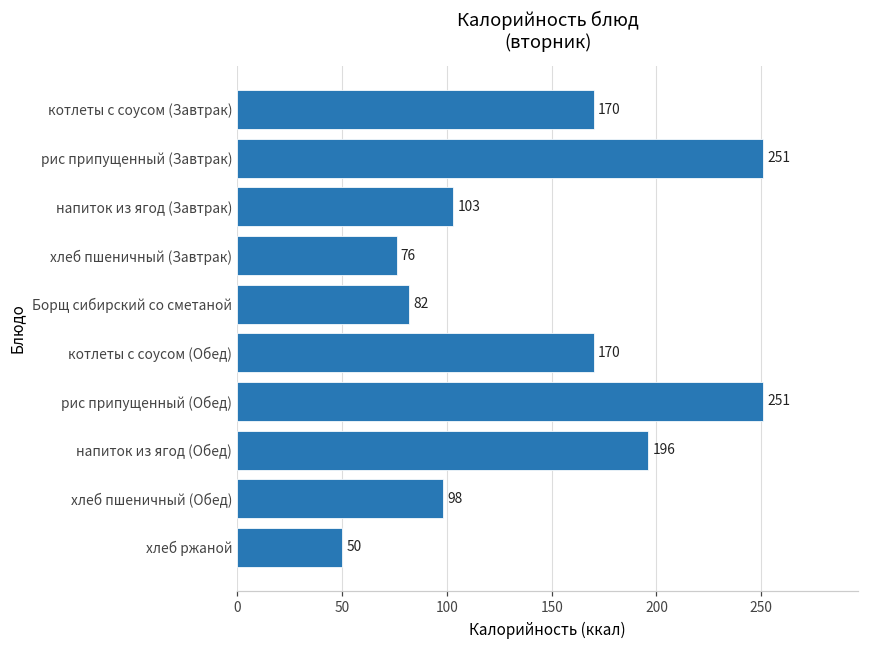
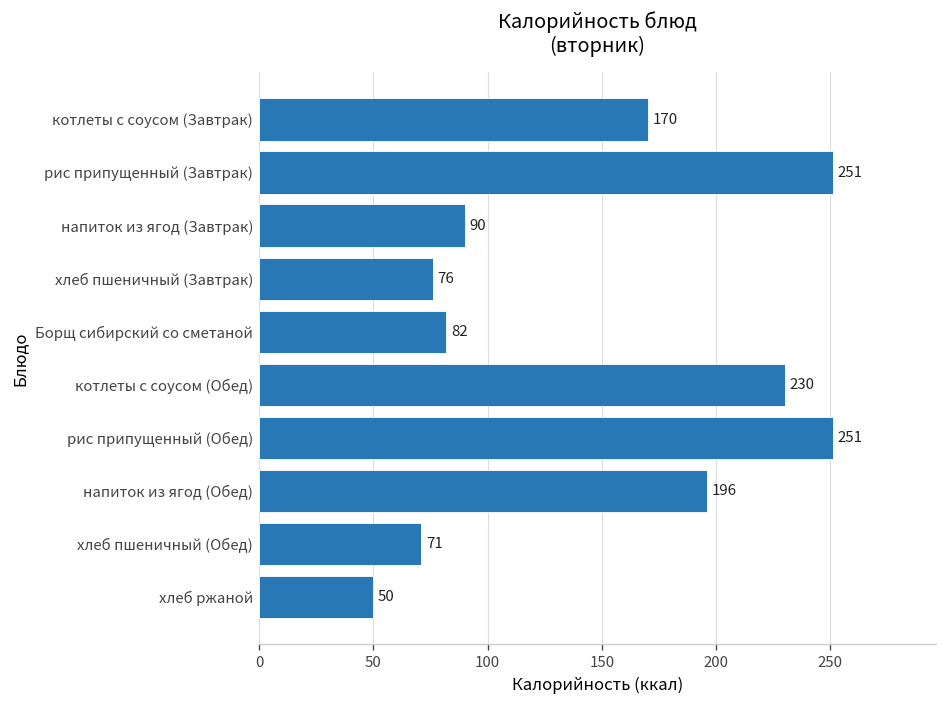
  {
    "котлеты с соусом (Завтрак)": 170,
    "рис припущенный (Завтрак)": 251,
-   "напиток из ягод (Завтрак)": 103,
+   "напиток из ягод (Завтрак)": 90,
    "хлеб пшеничный (Завтрак)": 76,
    "Борщ сибирский со сметаной": 82,
-   "котлеты с соусом (Обед)": 170,
+   "котлеты с соусом (Обед)": 230,
    "рис припущенный (Обед)": 251,
    "напиток из ягод (Обед)": 196,
-   "хлеб пшеничный (Обед)": 98,
+   "хлеб пшеничный (Обед)": 71,
    "хлеб ржаной": 50
  }
